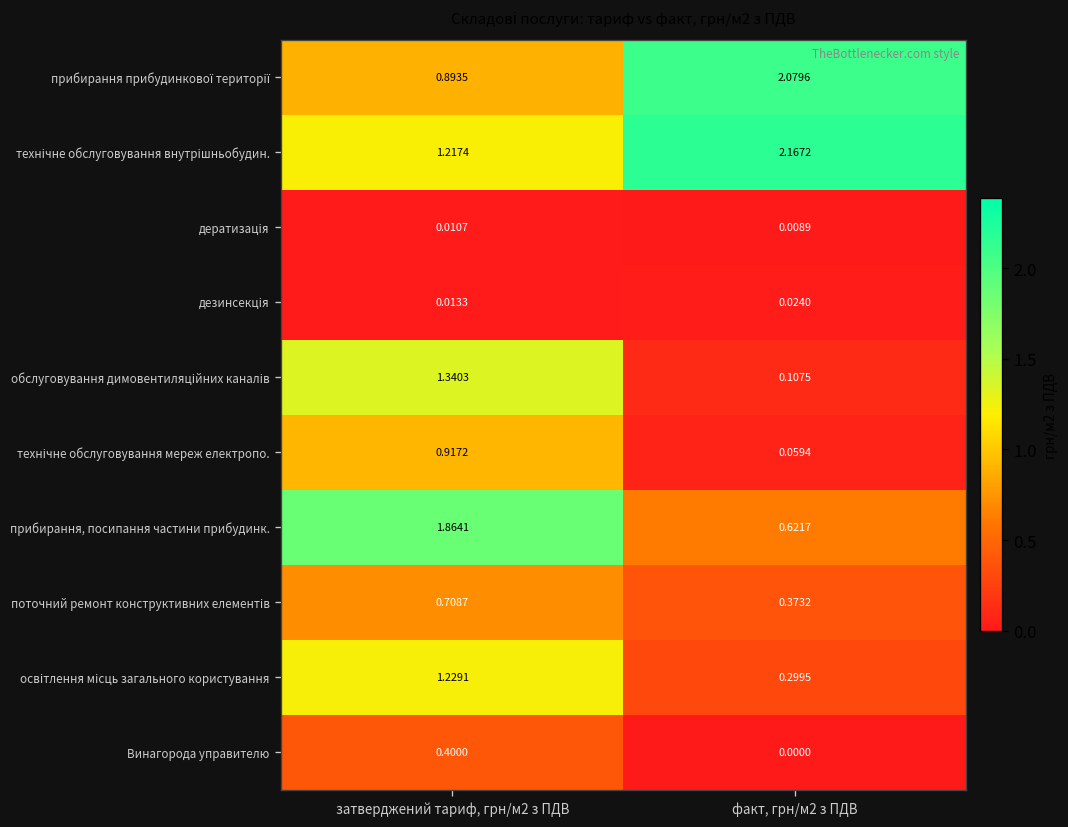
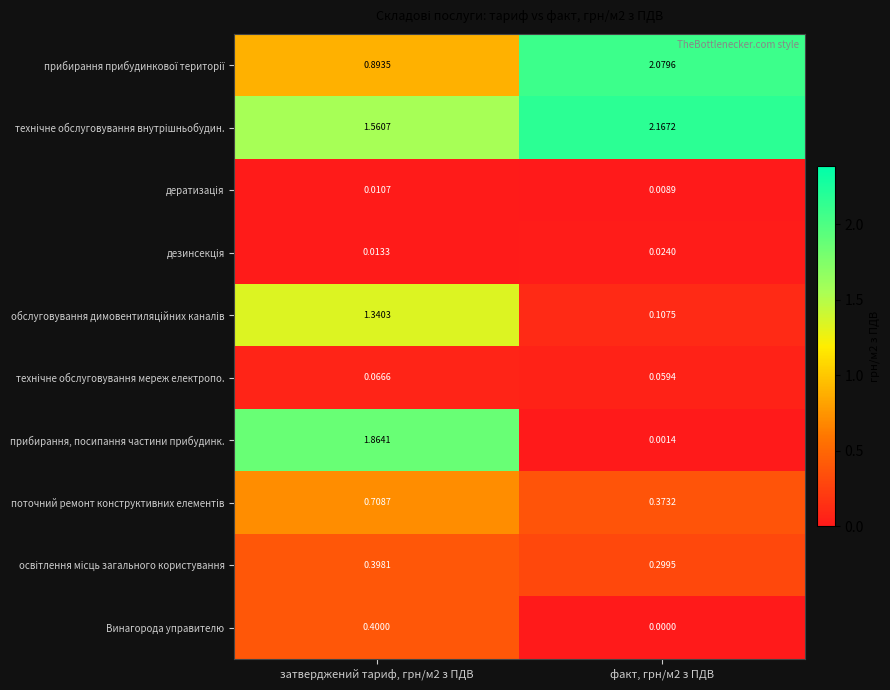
  {
    "прибирання прибудинкової території": {
      "затверджений тариф, грн/м2 з ПДВ": 0.8935
    },
    "технічне обслуговування внутрішньобудин.": {
-     "затверджений тариф, грн/м2 з ПДВ": 1.2174,
+     "затверджений тариф, грн/м2 з ПДВ": 1.5607,
      "факт, грн/м2 з ПДВ": 2.1672
    },
    "дератизація": {
      "затверджений тариф, грн/м2 з ПДВ": 0.0107,
      "факт, грн/м2 з ПДВ": 0.0089
    },
    "дезинсекція": {
      "затверджений тариф, грн/м2 з ПДВ": 0.0133,
      "факт, грн/м2 з ПДВ": 0.0240
    },
    "обслуговування димовентиляційних каналів": {
      "затверджений тариф, грн/м2 з ПДВ": 1.3403,
      "факт, грн/м2 з ПДВ": 0.1075
    },
    "технічне обслуговування мереж електропо.": {
-     "затверджений тариф, грн/м2 з ПДВ": 0.9172,
+     "затверджений тариф, грн/м2 з ПДВ": 0.0666,
      "факт, грн/м2 з ПДВ": 0.0594
    },
    "прибирання, посипання частини прибудинк.": {
      "затверджений тариф, грн/м2 з ПДВ": 1.8641,
-     "факт, грн/м2 з ПДВ": 0.6217
+     "факт, грн/м2 з ПДВ": 0.0014
    },
    "поточний ремонт конструктивних елементів": {
      "затверджений тариф, грн/м2 з ПДВ": 0.7087,
      "факт, грн/м2 з ПДВ": 0.3732
    },
    "освітлення місць загального користування": {
-     "затверджений тариф, грн/м2 з ПДВ": 1.2291,
+     "затверджений тариф, грн/м2 з ПДВ": 0.3981,
      "факт, грн/м2 з ПДВ": 0.2995
    },
    "Винагорода управителю": {
      "затверджений тариф, грн/м2 з ПДВ": 0.4000,
      "факт, грн/м2 з ПДВ": 0.0000
    }
  }
